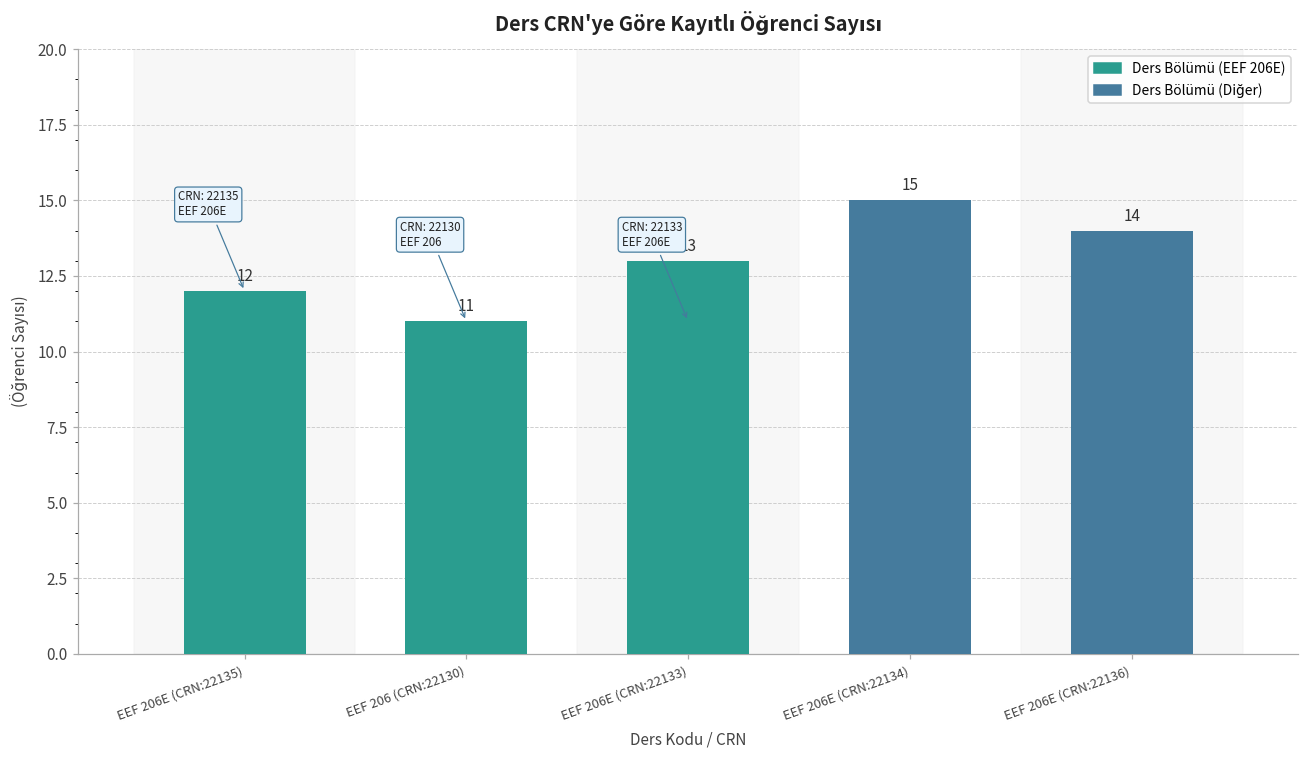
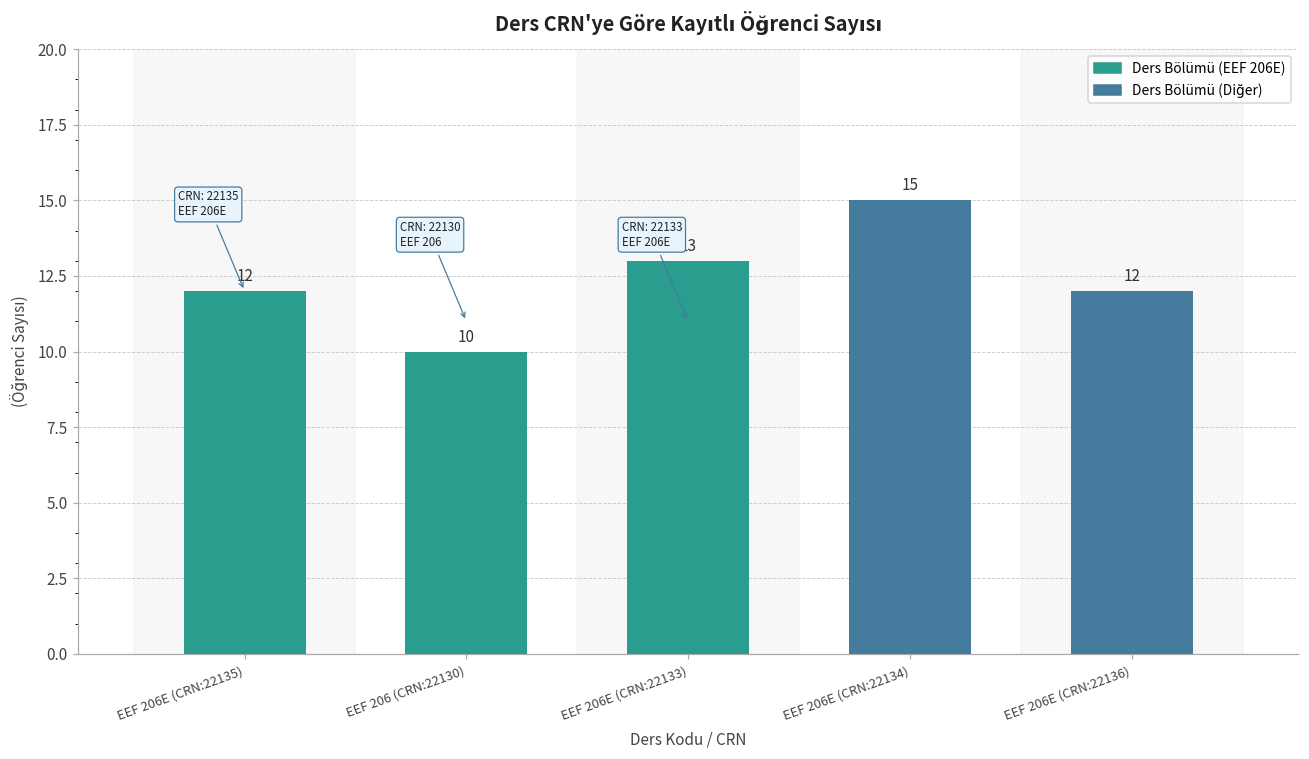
  {
-   "EEF 206 (CRN:22130)": 11,
+   "EEF 206 (CRN:22130)": 10,
    "EEF 206E (CRN:22134)": 15,
-   "EEF 206E (CRN:22136)": 14
+   "EEF 206E (CRN:22136)": 12
  }
